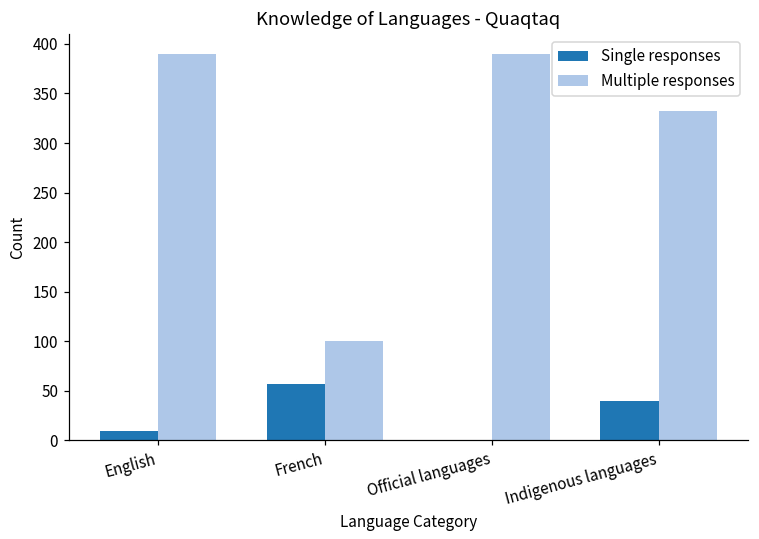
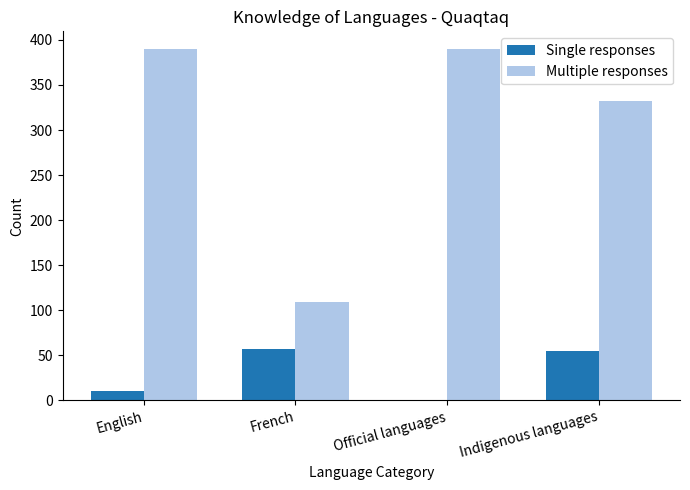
  {
    "Single responses": {
      "English": 10,
      "French": 60,
      "Official languages": 0,
-     "Indigenous languages": 40
+     "Indigenous languages": 60
    },
    "Multiple responses": {
      "English": 390,
-     "French": 100,
+     "French": 110,
      "Official languages": 390,
      "Indigenous languages": 330
    }
  }
